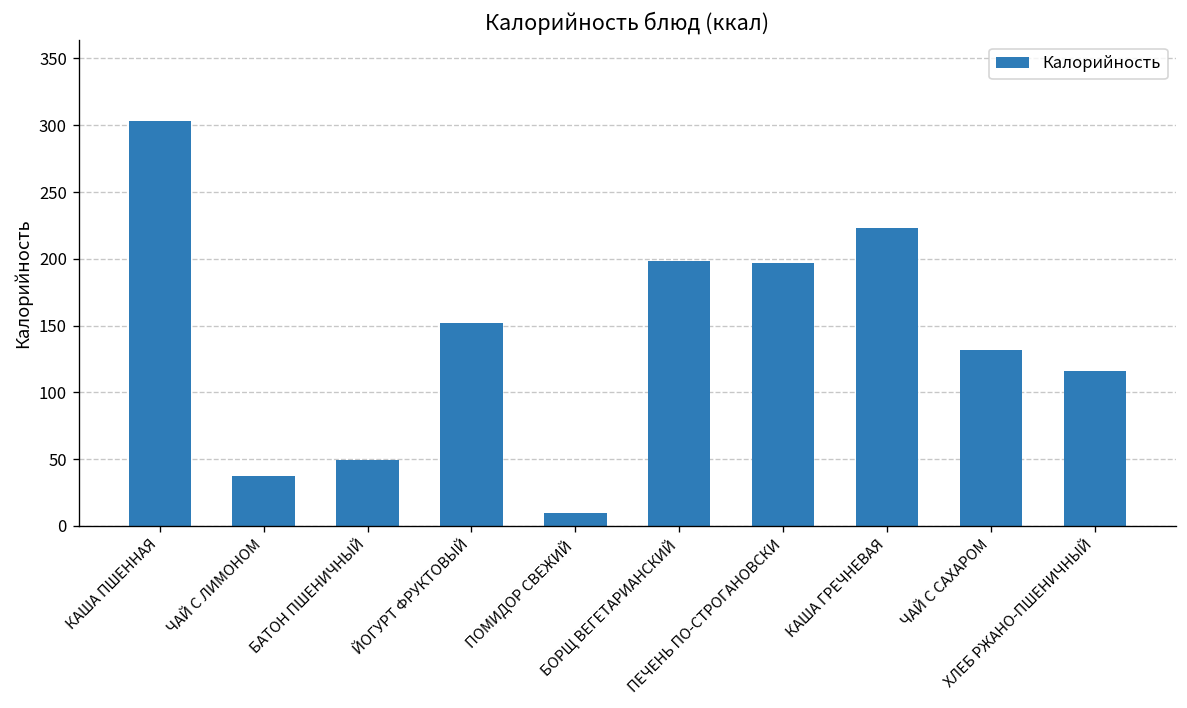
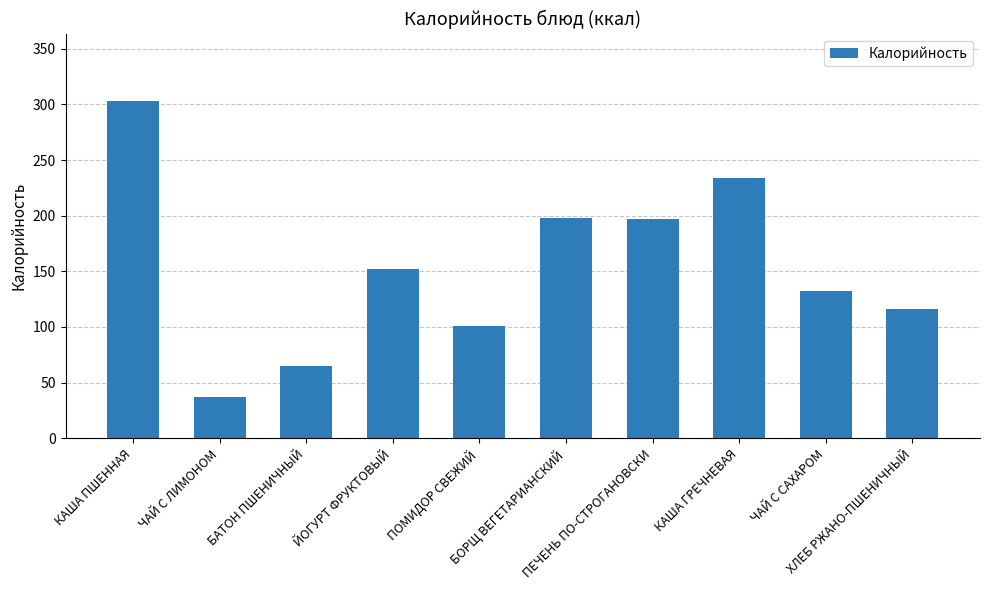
  {
    "КАША ПШЕННАЯ": 303,
    "ЧАЙ С ЛИМОНОМ": 37,
-   "БАТОН ПШЕНИЧНЫЙ": 49,
+   "БАТОН ПШЕНИЧНЫЙ": 65,
    "ЙОГУРТ ФРУКТОВЫЙ": 152,
-   "ПОМИДОР СВЕЖИЙ": 10,
+   "ПОМИДОР СВЕЖИЙ": 101,
    "БОРЩ ВЕГЕТАРИАНСКИЙ": 198,
    "ПЕЧЕНЬ ПО-СТРОГАНОВСКИ": 197,
-   "КАША ГРЕЧНЕВАЯ": 223,
+   "КАША ГРЕЧНЕВАЯ": 234,
    "ЧАЙ С САХАРОМ": 132,
    "ХЛЕБ РЖАНО-ПШЕНИЧНЫЙ": 116
  }
